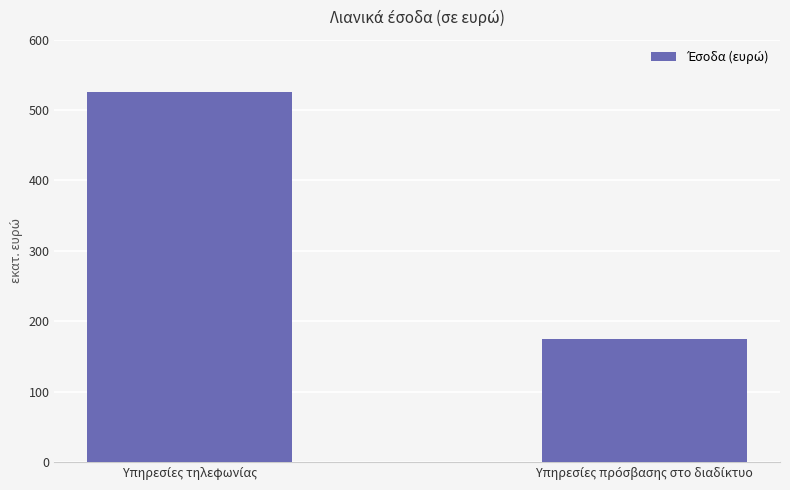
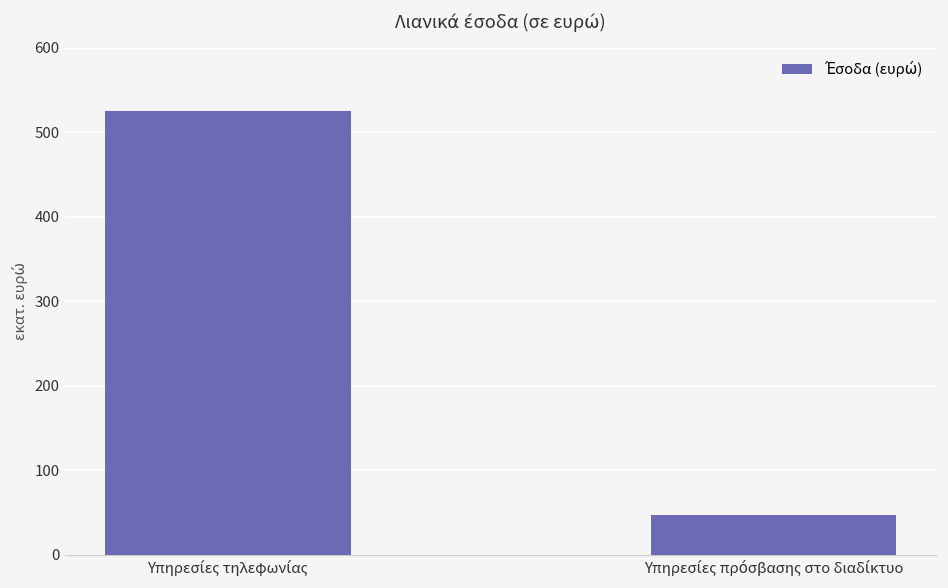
  {
    "Υπηρεσίες τηλεφωνίας": 530,
-   "Υπηρεσίες πρόσβασης στο διαδίκτυο": 180
+   "Υπηρεσίες πρόσβασης στο διαδίκτυο": 50
  }
